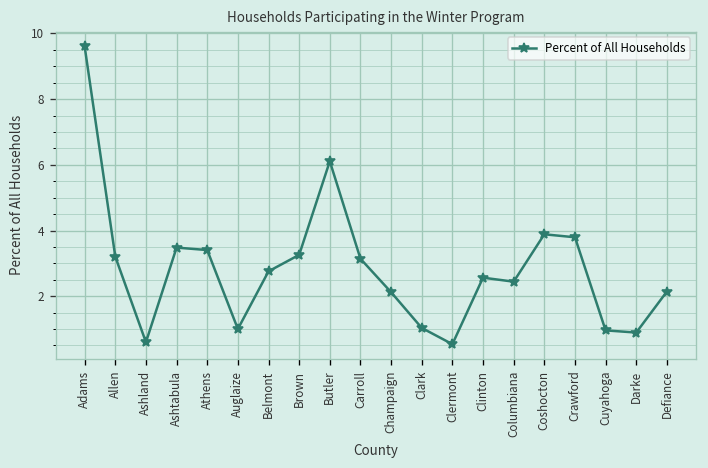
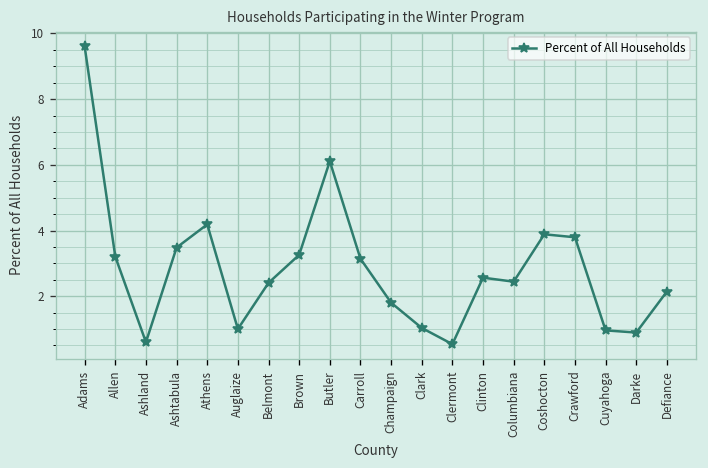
  {
    "Adams": 9.6,
    "Allen": 3.2,
    "Ashland": 0.6,
    "Ashtabula": 3.5,
-   "Athens": 3.4,
+   "Athens": 4.2,
    "Auglaize": 1.0,
-   "Belmont": 2.8,
+   "Belmont": 2.4,
    "Brown": 3.3,
    "Butler": 6.1,
    "Carroll": 3.1,
-   "Champaign": 2.1,
+   "Champaign": 1.8,
    "Clark": 1.0,
    "Clermont": 0.5,
    "Clinton": 2.6,
    "Columbiana": 2.4,
    "Coshocton": 3.9,
    "Crawford": 3.8,
    "Cuyahoga": 1.0,
    "Darke": 0.9,
    "Defiance": 2.1
  }
